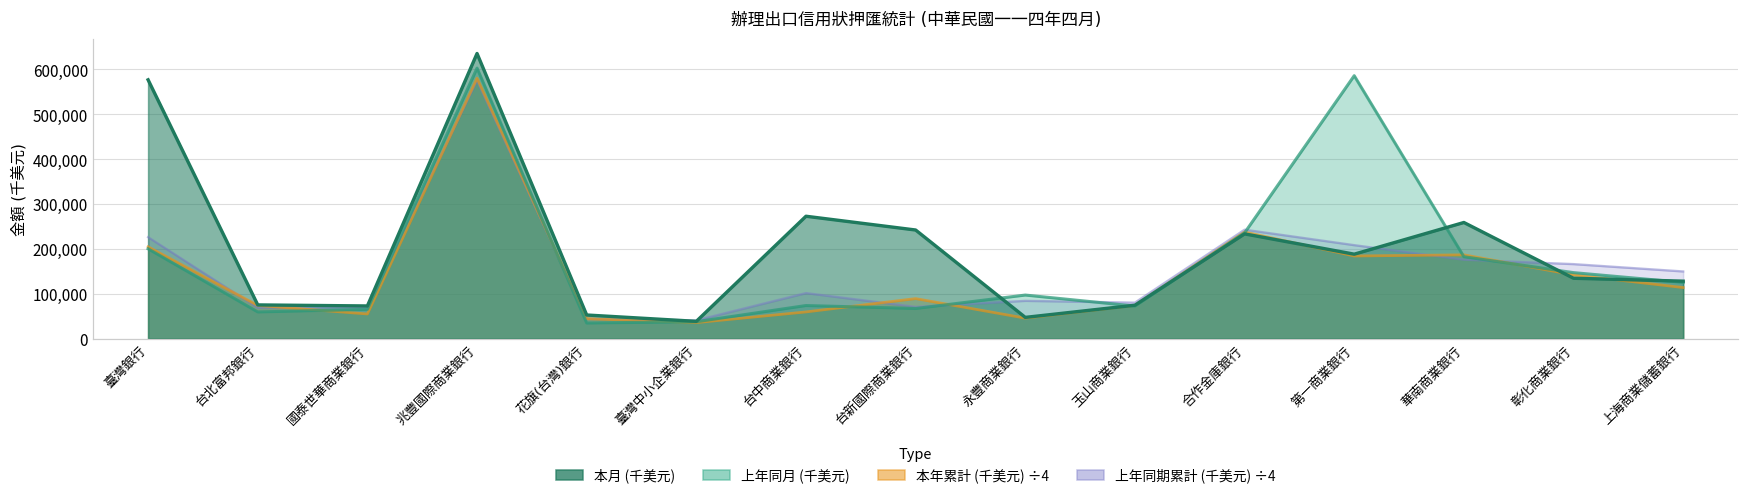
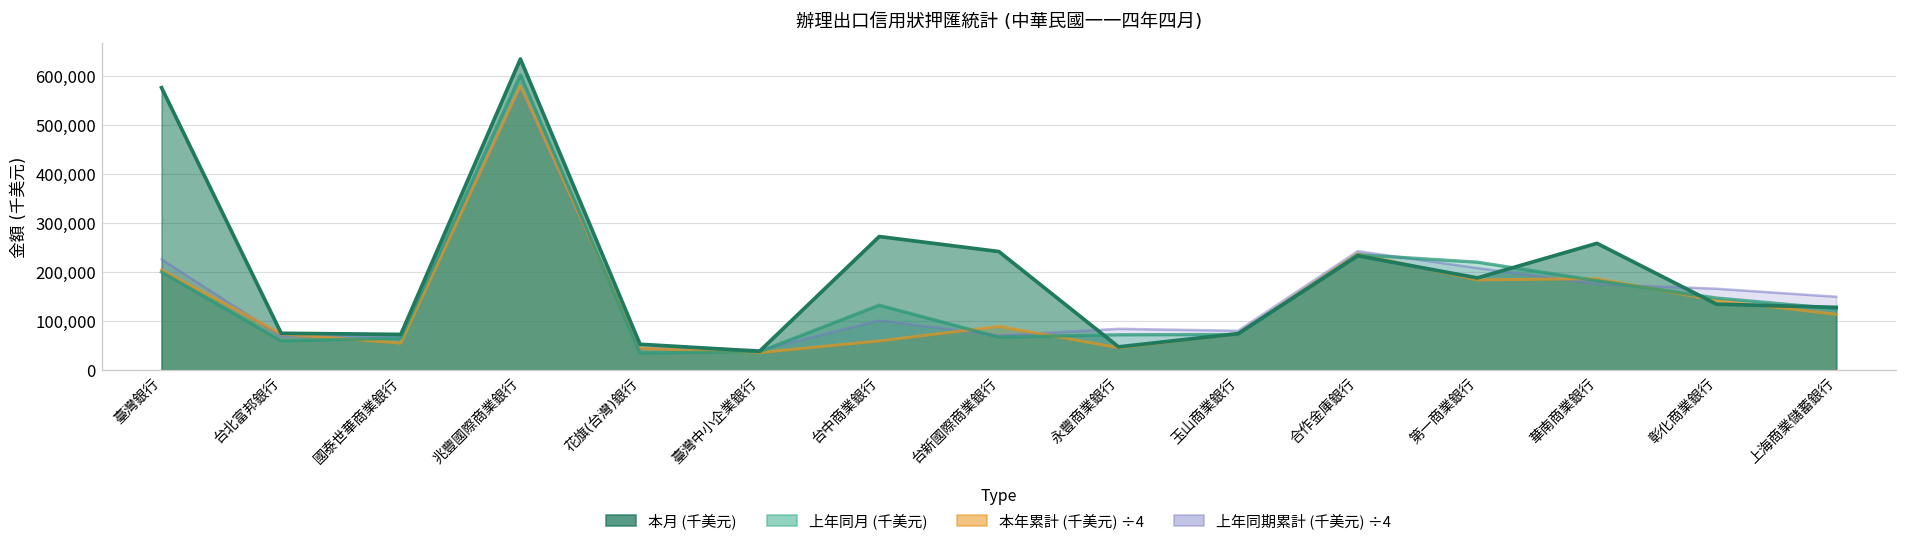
  {
    "上年同月 (千美元)": {
      "台北富邦銀行": "60,000",
      "兆豐國際商業銀行": "600,000",
      "花旗(台灣)銀行": "30,000",
-     "台中商業銀行": "70,000",
-     "永豐商業銀行": "100,000",
-     "第一商業銀行": "590,000"
+     "台中商業銀行": "130,000",
+     "永豐商業銀行": "70,000",
+     "第一商業銀行": "220,000"
    },
    "本月 (千美元)": {
      "臺灣銀行": "580,000",
      "兆豐國際商業銀行": "640,000",
      "花旗(台灣)銀行": "50,000",
      "台中商業銀行": "270,000",
      "台新國際商業銀行": "240,000",
      "華南商業銀行": "260,000",
      "彰化商業銀行": "130,000"
    }
  }
